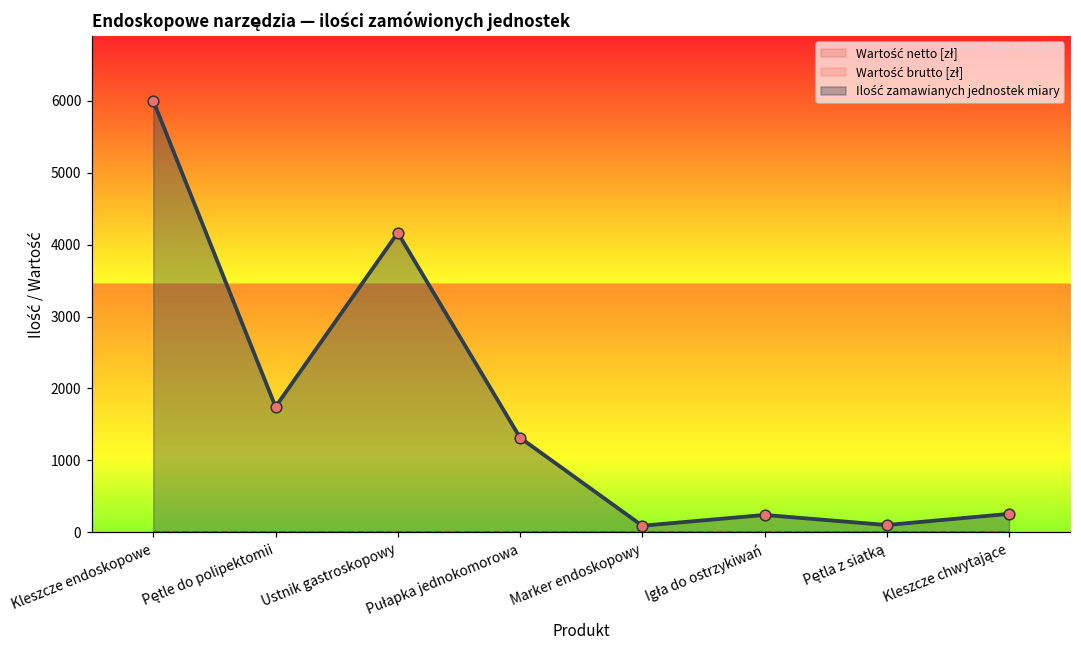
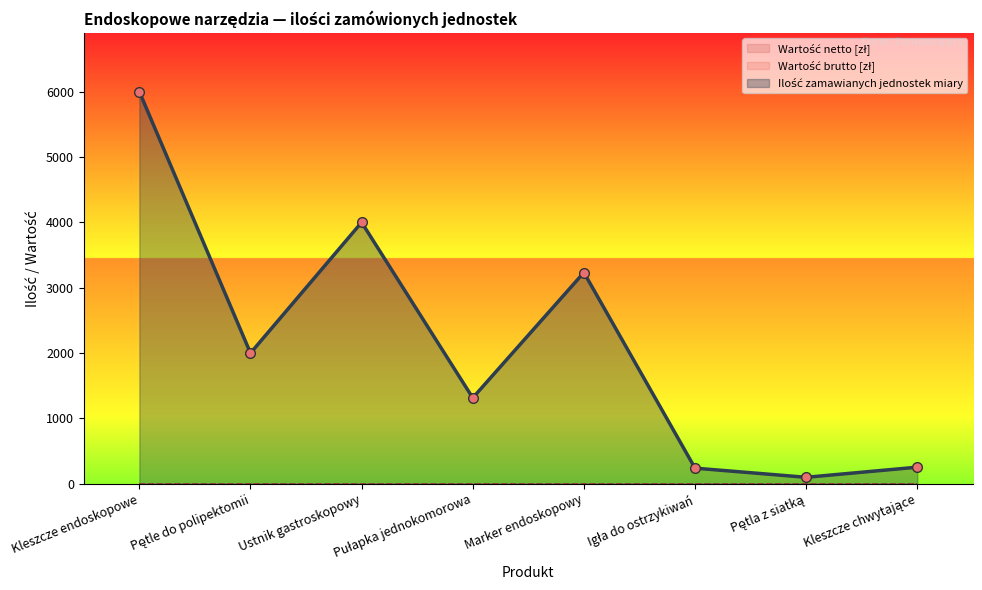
  {
    "Wartość brutto [zł]": {
      "Kleszcze endoskopowe": 0,
      "Pętle do polipektomii": 0,
      "Ustnik gastroskopowy": 0,
      "Pułapka jednokomorowa": 0,
      "Marker endoskopowy": 0,
      "Igła do ostrzykiwań": 0,
      "Pętla z siatką": 0,
      "Kleszcze chwytające": 0
    },
    "Ilość zamawianych jednostek miary": {
      "Kleszcze endoskopowe": 6000,
-     "Pętle do polipektomii": 1700,
-     "Ustnik gastroskopowy": 4200,
+     "Pętle do polipektomii": 2000,
+     "Ustnik gastroskopowy": 4000,
      "Pułapka jednokomorowa": 1300,
-     "Marker endoskopowy": 100,
+     "Marker endoskopowy": 3200,
      "Igła do ostrzykiwań": 200,
      "Pętla z siatką": 100,
      "Kleszcze chwytające": 300
    }
  }
